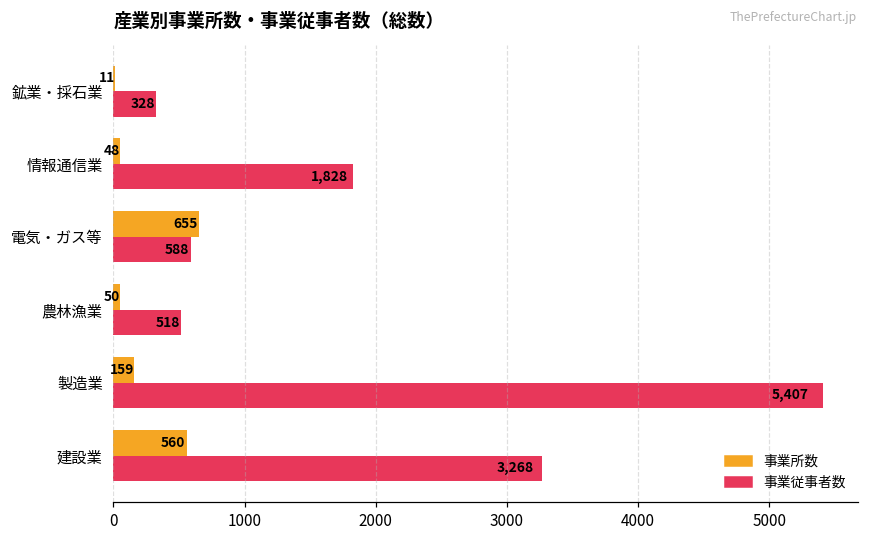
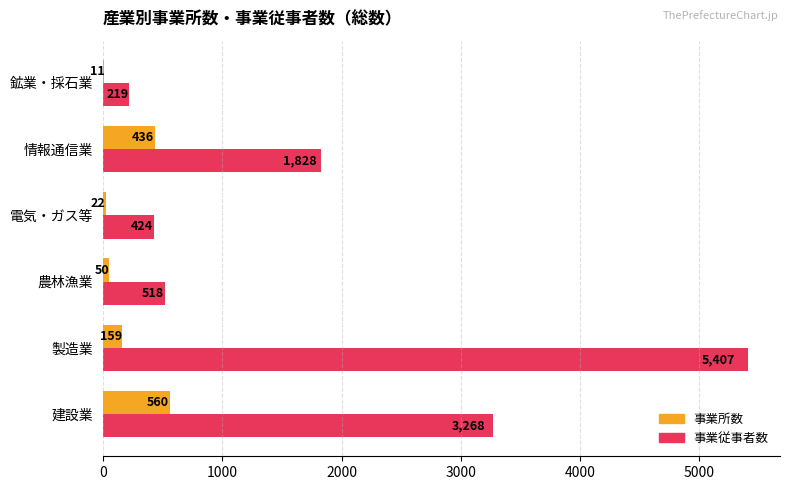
  {
    "事業所数": {
      "鉱業・採石業": "11",
-     "情報通信業": "48",
-     "電気・ガス等": "655",
+     "情報通信業": "436",
+     "電気・ガス等": "22",
      "農林漁業": "50",
      "製造業": "159",
      "建設業": "560"
    },
    "事業従事者数": {
-     "鉱業・採石業": "328",
+     "鉱業・採石業": "219",
      "情報通信業": "1,828",
-     "電気・ガス等": "588",
+     "電気・ガス等": "424",
      "農林漁業": "518",
      "製造業": "5,407",
      "建設業": "3,268"
    }
  }
